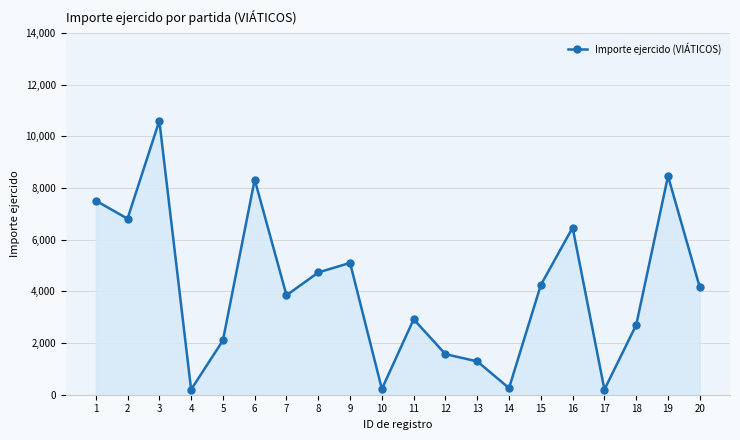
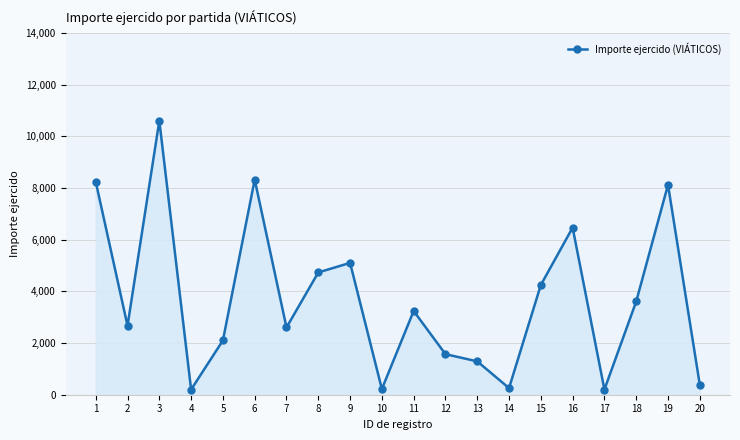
  {
-   "1": "7,500",
-   "2": "6,800",
+   "1": "8,200",
+   "2": "2,700",
    "3": "10,600",
    "4": "200",
    "5": "2,100",
    "6": "8,300",
-   "7": "3,800",
+   "7": "2,600",
    "8": "4,700",
    "9": "5,100",
    "10": "200",
-   "11": "2,900",
+   "11": "3,200",
    "12": "1,600",
    "13": "1,300",
    "14": "300",
    "15": "4,200",
    "16": "6,500",
    "17": "200",
-   "18": "2,700",
-   "19": "8,500",
-   "20": "4,200"
+   "18": "3,600",
+   "19": "8,100",
+   "20": "400"
  }
